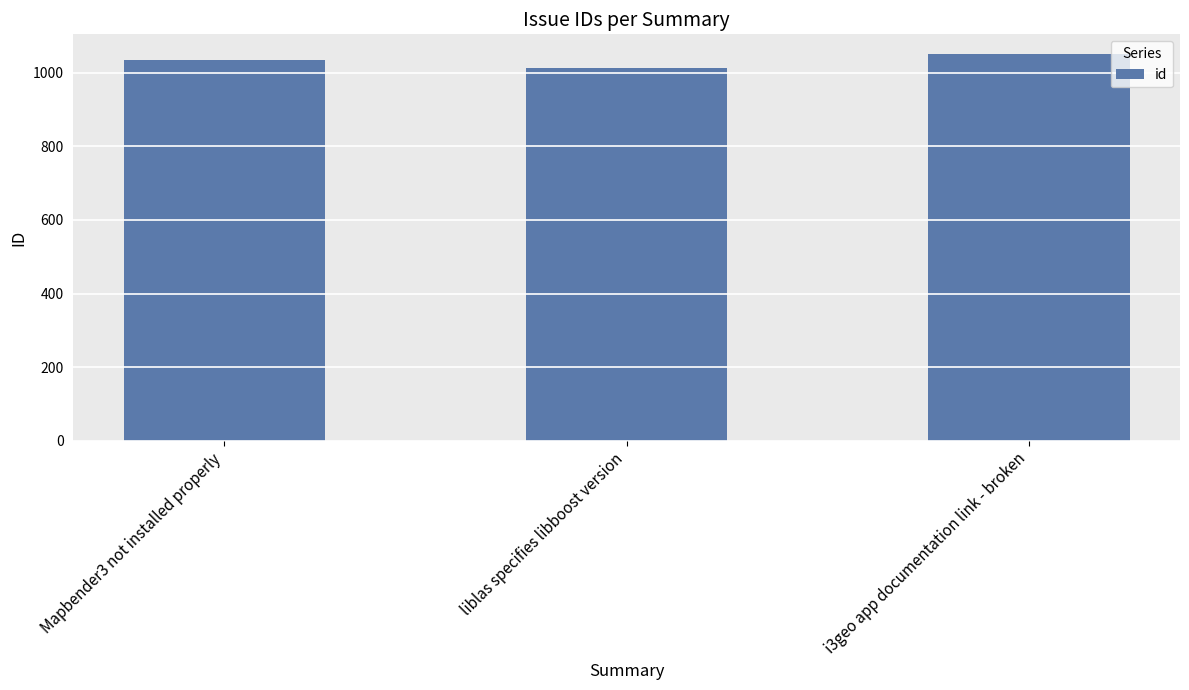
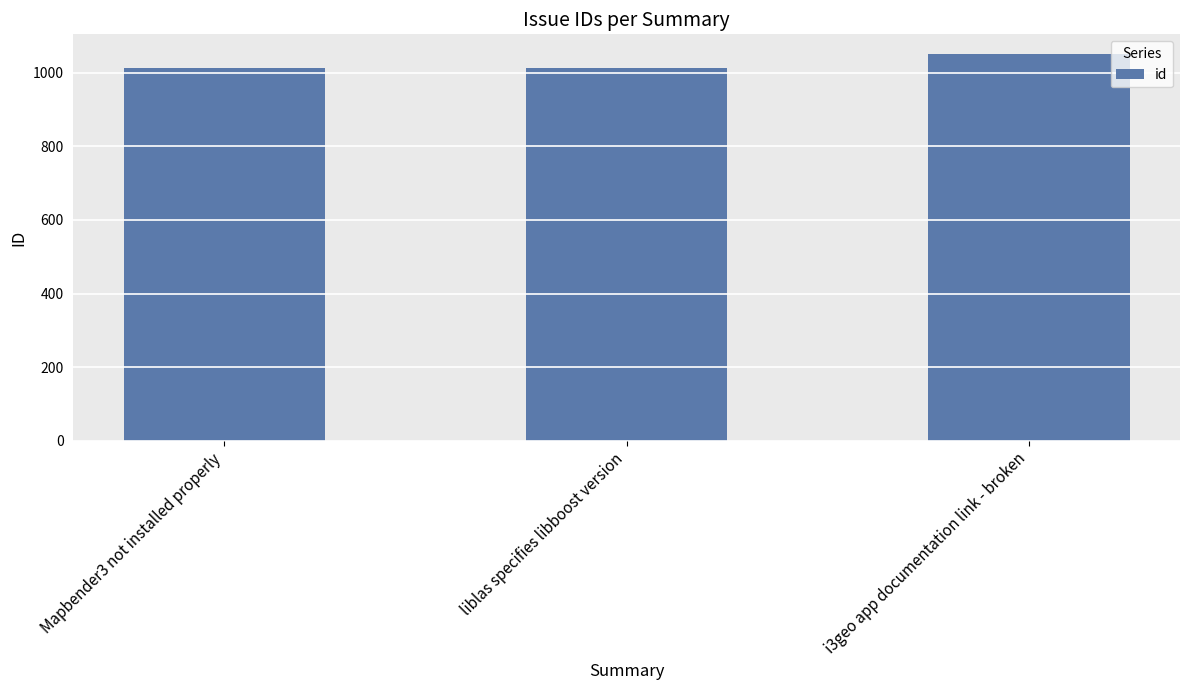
  {
-   "Mapbender3 not installed properly": 1040,
+   "Mapbender3 not installed properly": 1010,
    "liblas specifies libboost version": 1010,
    "i3geo app documentation link - broken": 1050
  }
